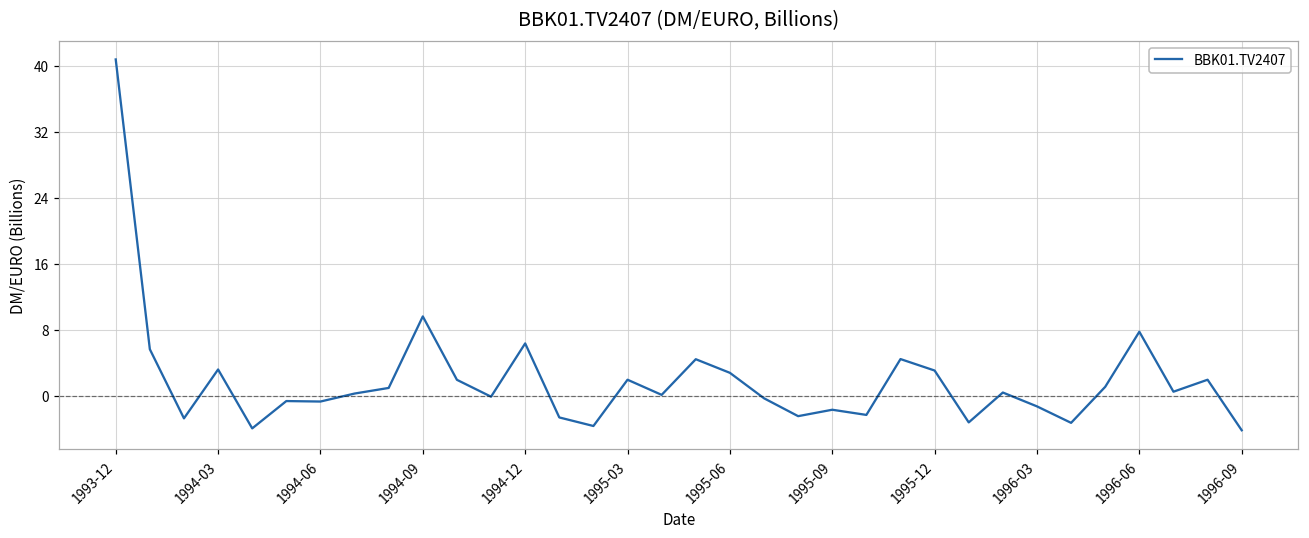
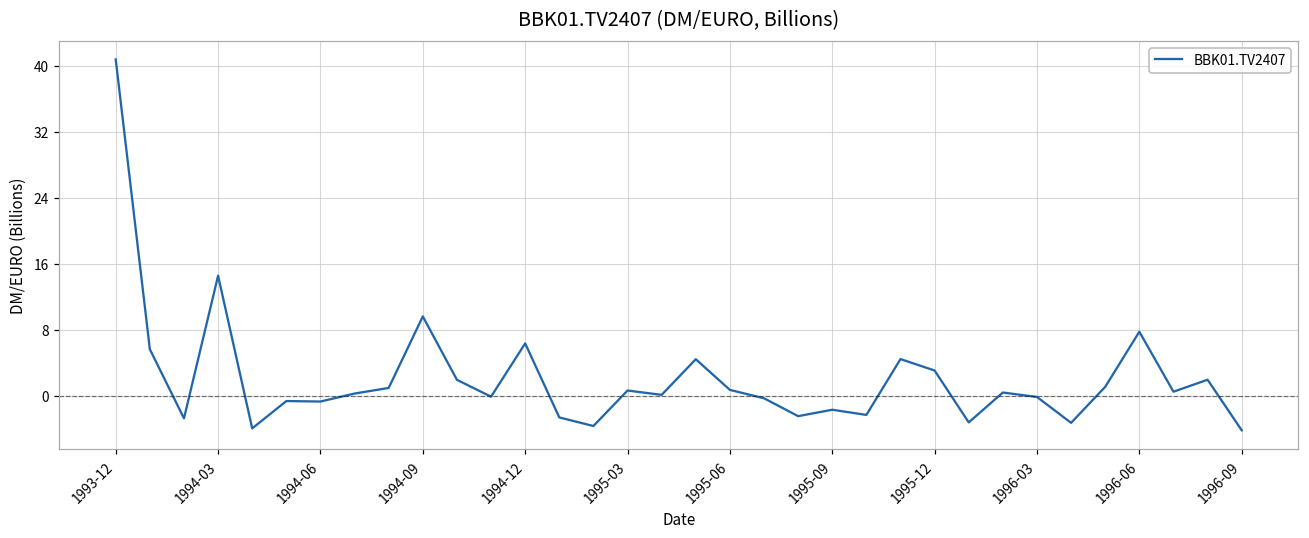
  {
    "1993-12": 41,
-   "1994-03": 3,
+   "1994-03": 15,
    "1994-06": -1,
    "1994-09": 10,
    "1994-12": 6,
-   "1995-03": 2,
-   "1995-06": 3,
+   "1995-03": 1,
+   "1995-06": 1,
    "1995-09": -2,
    "1995-12": 3,
-   "1996-03": -1,
+   "1996-03": 0,
    "1996-06": 8,
    "1996-09": -4
  }
